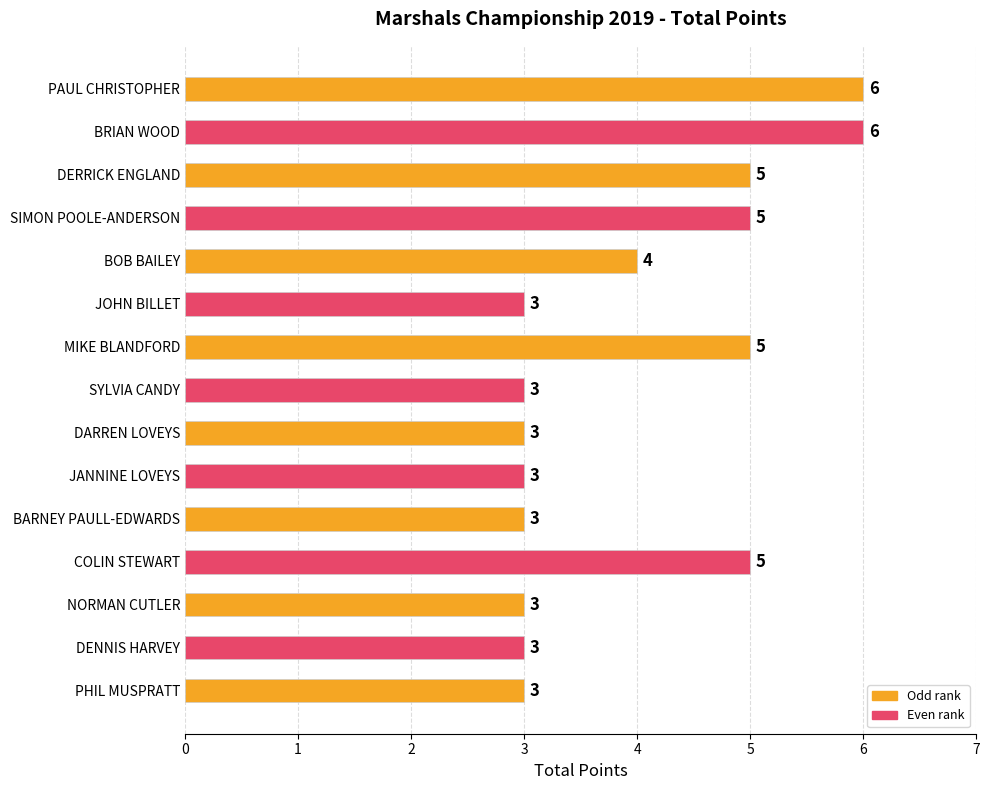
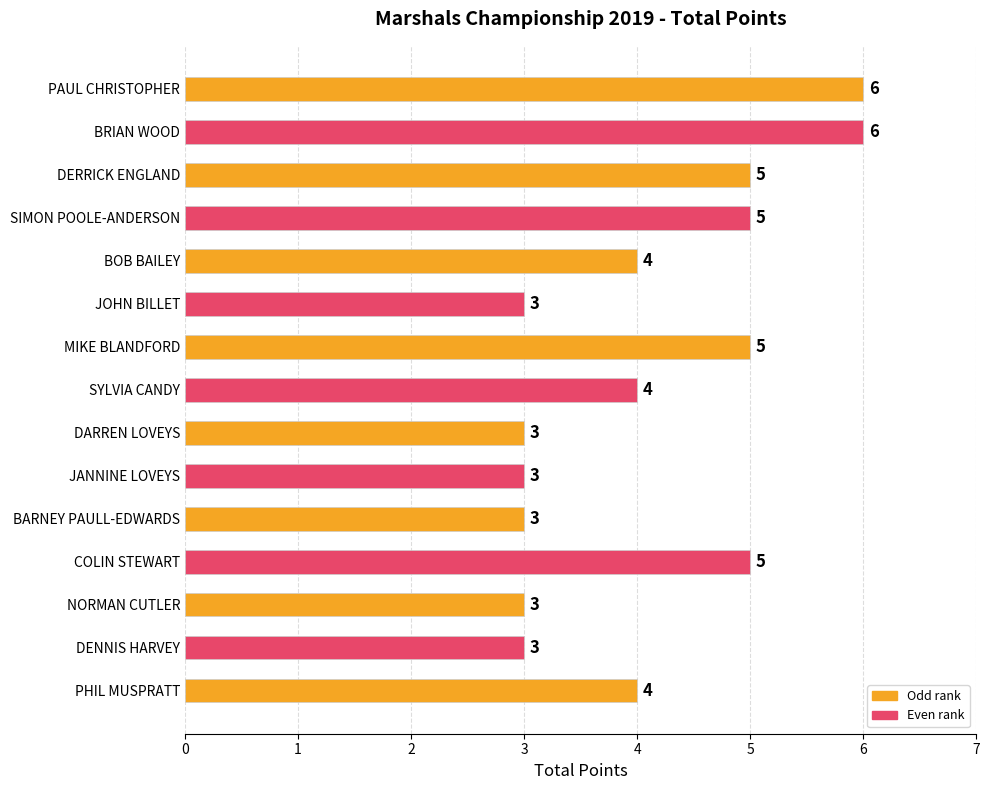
  {
    "PAUL CHRISTOPHER": 6,
    "BRIAN WOOD": 6,
    "DERRICK ENGLAND": 5,
    "SIMON POOLE-ANDERSON": 5,
    "BOB BAILEY": 4,
    "JOHN BILLET": 3,
    "MIKE BLANDFORD": 5,
-   "SYLVIA CANDY": 3,
+   "SYLVIA CANDY": 4,
    "DARREN LOVEYS": 3,
    "JANNINE LOVEYS": 3,
    "BARNEY PAULL-EDWARDS": 3,
    "COLIN STEWART": 5,
    "NORMAN CUTLER": 3,
    "DENNIS HARVEY": 3,
-   "PHIL MUSPRATT": 3
+   "PHIL MUSPRATT": 4
  }
